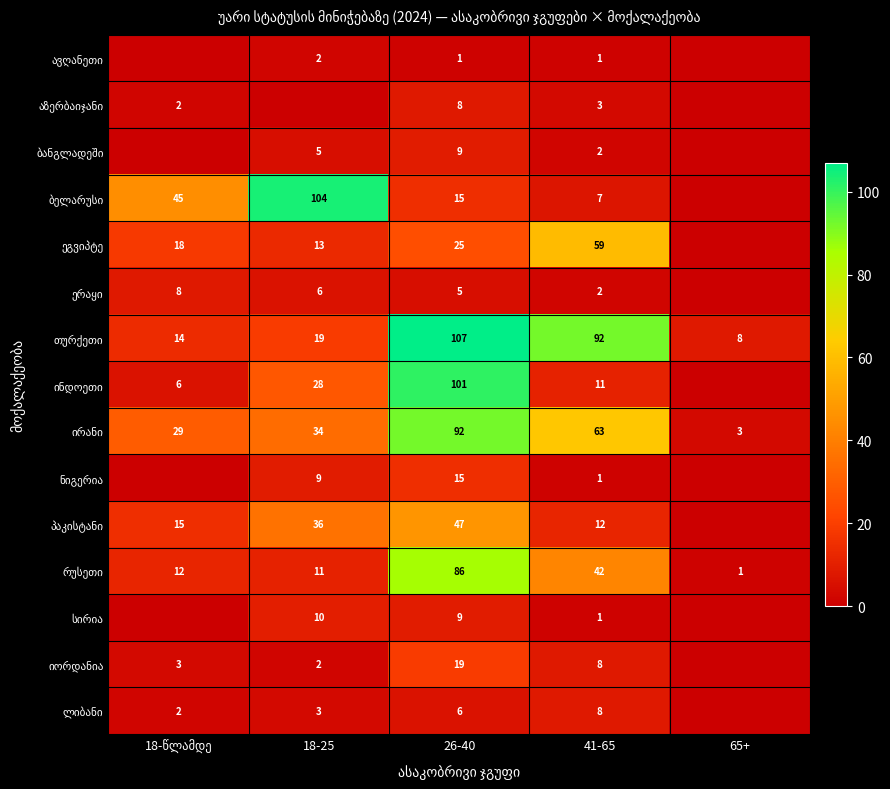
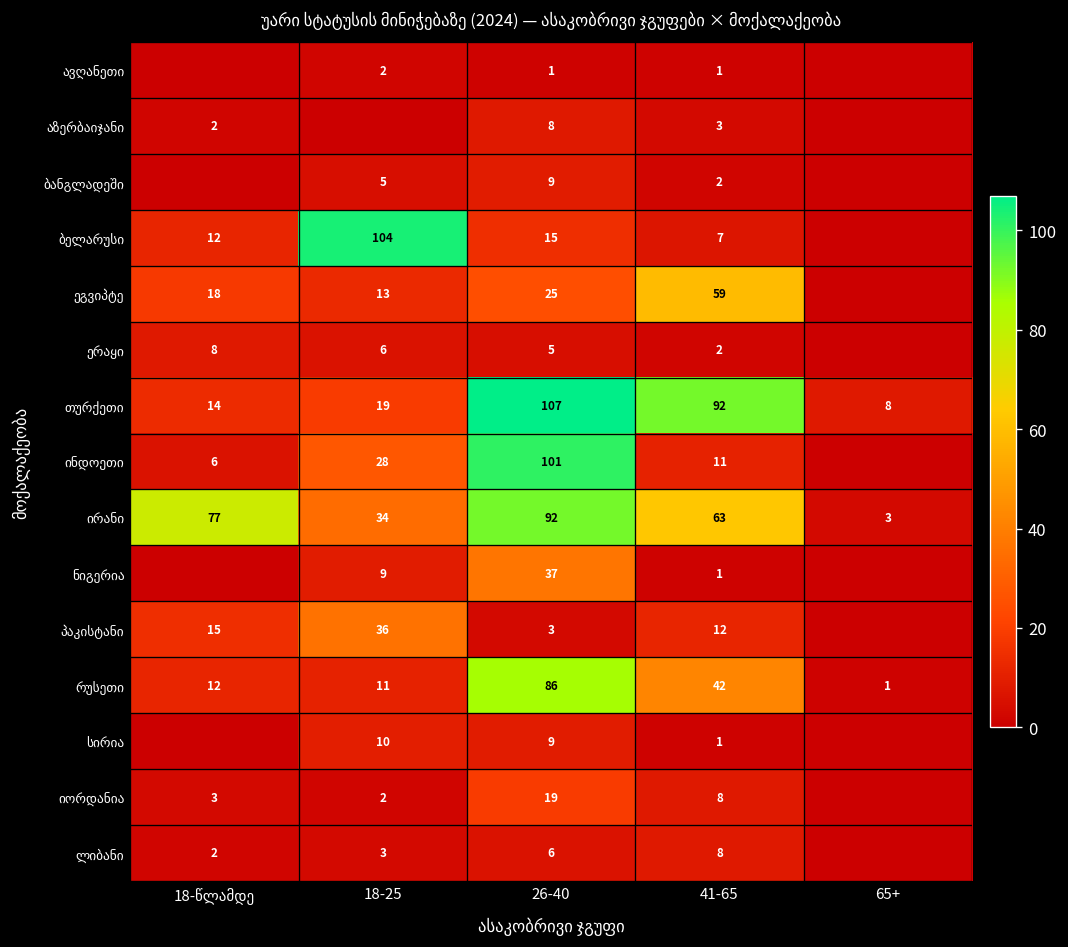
  {
    "ავღანეთი": {
      "18-25": 2,
      "26-40": 1,
      "41-65": 1
    },
    "აზერბაიჯანი": {
      "18-წლამდე": 2,
      "26-40": 8,
      "41-65": 3
    },
    "ბანგლადეში": {
      "18-25": 5,
      "26-40": 9,
      "41-65": 2
    },
    "ბელარუსი": {
-     "18-წლამდე": 45,
+     "18-წლამდე": 12,
      "18-25": 104,
      "26-40": 15,
      "41-65": 7
    },
    "ეგვიპტე": {
      "18-წლამდე": 18,
      "18-25": 13,
      "26-40": 25,
      "41-65": 59
    },
    "ერაყი": {
      "18-წლამდე": 8,
      "18-25": 6,
      "26-40": 5,
      "41-65": 2
    },
    "თურქეთი": {
      "18-წლამდე": 14,
      "18-25": 19,
      "26-40": 107,
      "41-65": 92,
      "65+": 8
    },
    "ინდოეთი": {
      "18-წლამდე": 6,
      "18-25": 28,
      "26-40": 101,
      "41-65": 11
    },
    "ირანი": {
-     "18-წლამდე": 29,
+     "18-წლამდე": 77,
      "18-25": 34,
      "26-40": 92,
      "41-65": 63,
      "65+": 3
    },
    "ნიგერია": {
      "18-25": 9,
-     "26-40": 15,
+     "26-40": 37,
      "41-65": 1
    },
    "პაკისტანი": {
      "18-წლამდე": 15,
      "18-25": 36,
-     "26-40": 47,
+     "26-40": 3,
      "41-65": 12
    },
    "რუსეთი": {
      "18-წლამდე": 12,
      "18-25": 11,
      "26-40": 86,
      "41-65": 42,
      "65+": 1
    },
    "სირია": {
      "18-25": 10,
      "26-40": 9,
      "41-65": 1
    },
    "იორდანია": {
      "18-წლამდე": 3,
      "18-25": 2,
      "26-40": 19,
      "41-65": 8
    },
    "ლიბანი": {
      "18-წლამდე": 2,
      "18-25": 3,
      "26-40": 6,
      "41-65": 8
    }
  }
